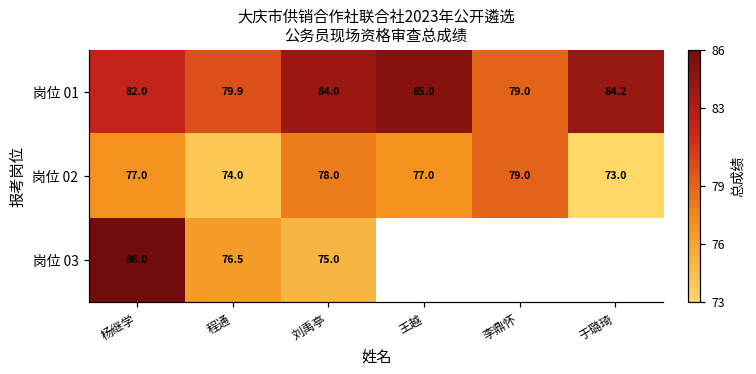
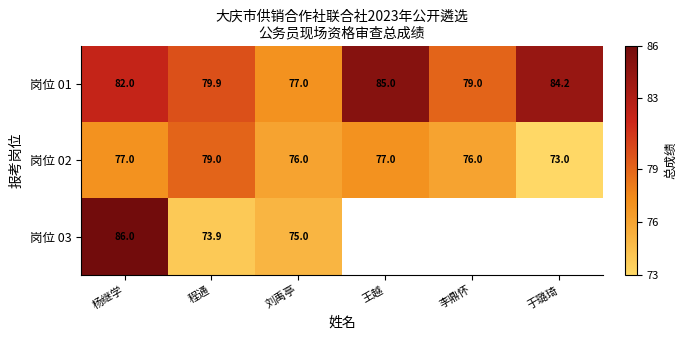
  {
    "岗位 01": {
      "杨继学": 82.0,
      "程通": 79.9,
-     "刘禹亭": 84.0,
+     "刘禹亭": 77.0,
      "王越": 85.0,
      "李鼎怀": 79.0,
      "于璐琦": 84.2
    },
    "岗位 02": {
      "杨继学": 77.0,
-     "程通": 74.0,
-     "刘禹亭": 78.0,
+     "程通": 79.0,
+     "刘禹亭": 76.0,
      "王越": 77.0,
-     "李鼎怀": 79.0,
+     "李鼎怀": 76.0,
      "于璐琦": 73.0
    },
    "岗位 03": {
      "杨继学": 86.0,
-     "程通": 76.5,
+     "程通": 73.9,
      "刘禹亭": 75.0
    }
  }
